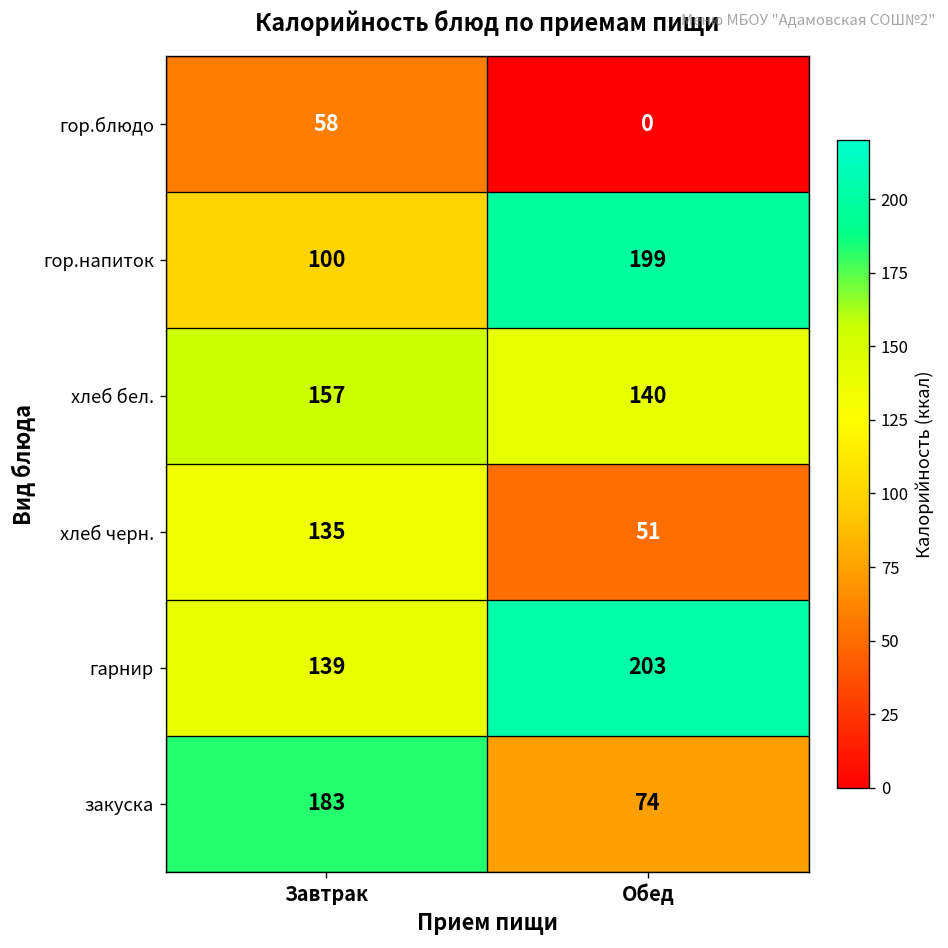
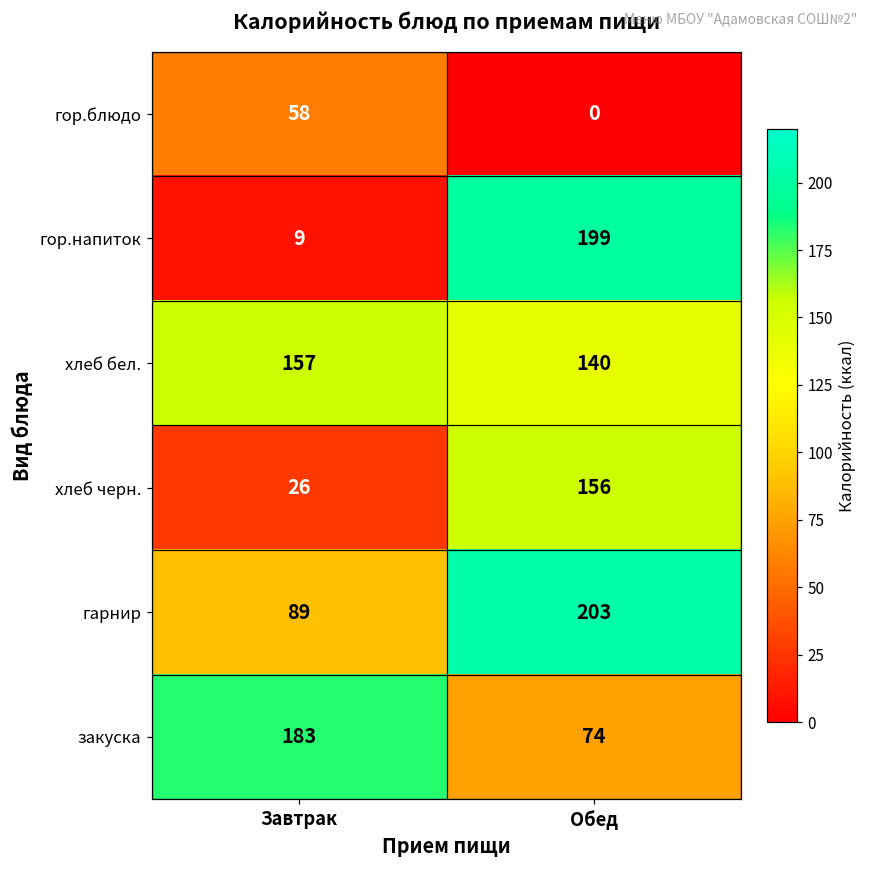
  {
    "гор.блюдо": {
      "Завтрак": 58,
      "Обед": 0
    },
    "гор.напиток": {
-     "Завтрак": 100,
+     "Завтрак": 9,
      "Обед": 199
    },
    "хлеб бел.": {
      "Завтрак": 157,
      "Обед": 140
    },
    "хлеб черн.": {
-     "Завтрак": 135,
-     "Обед": 51
+     "Завтрак": 26,
+     "Обед": 156
    },
    "гарнир": {
-     "Завтрак": 139,
+     "Завтрак": 89,
      "Обед": 203
    },
    "закуска": {
      "Завтрак": 183,
      "Обед": 74
    }
  }
